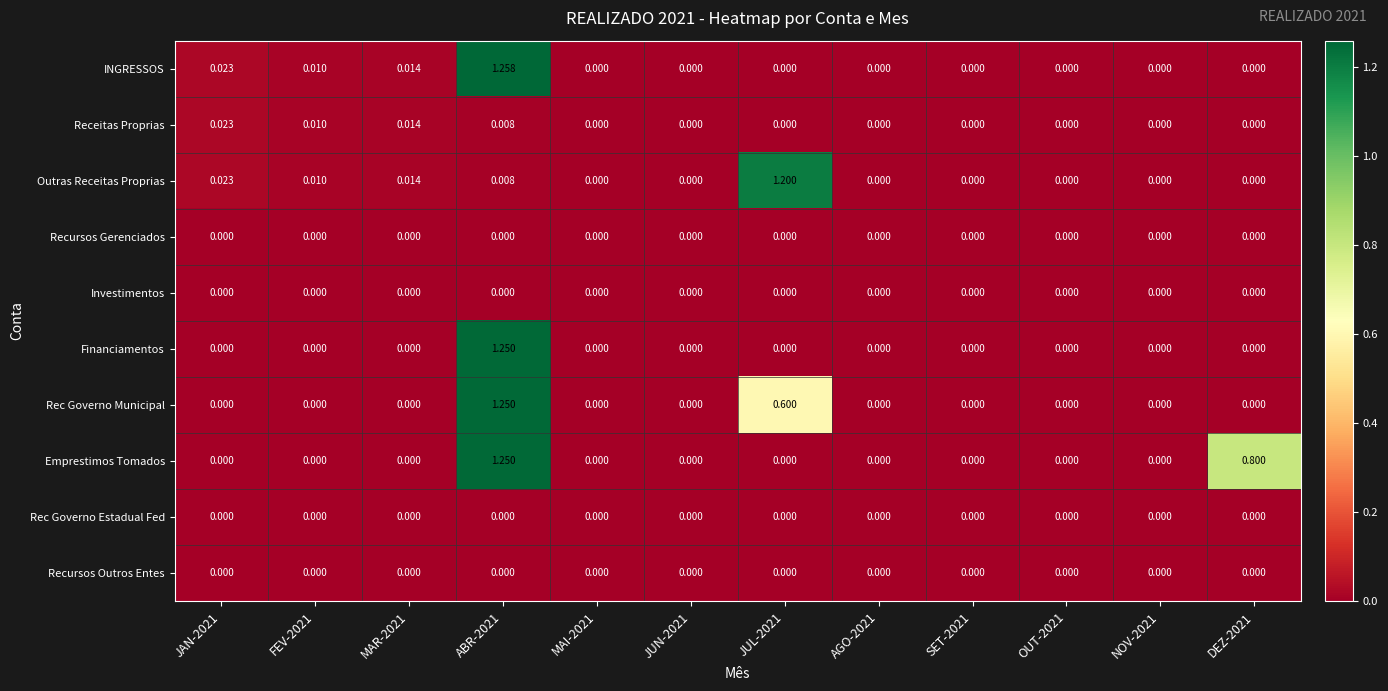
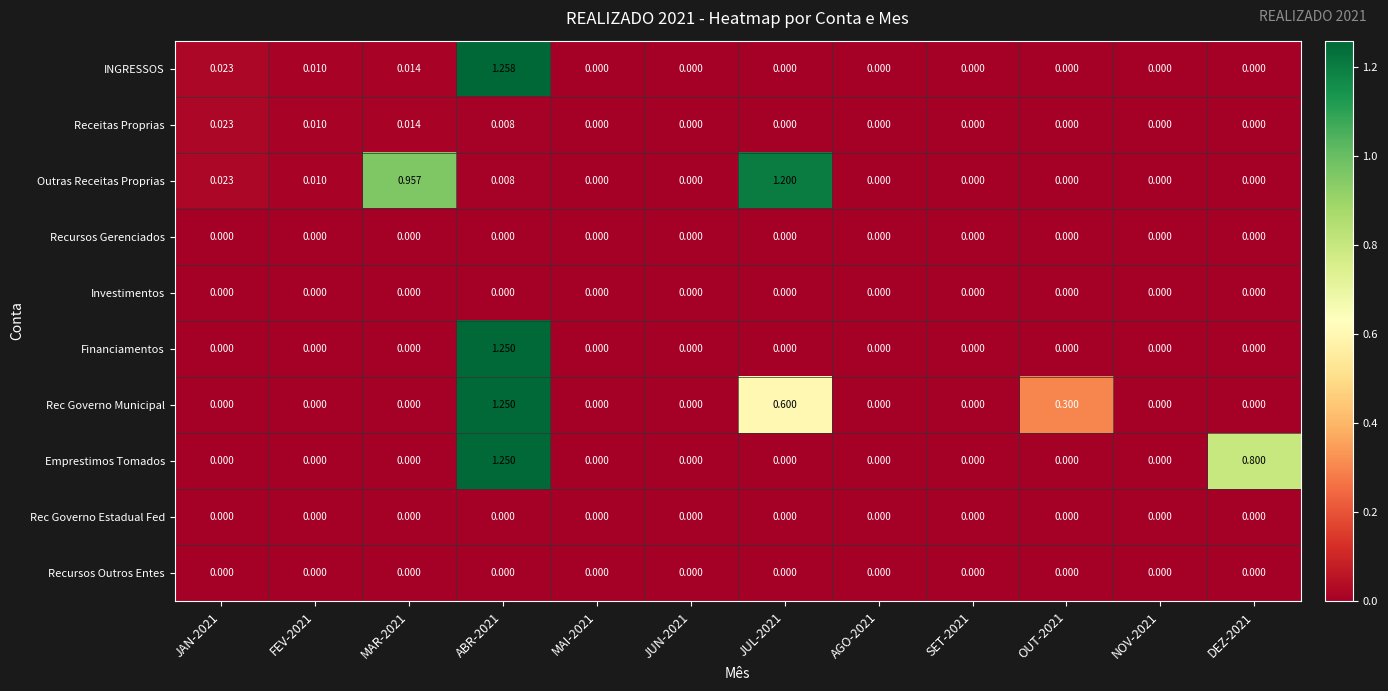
  {
    "INGRESSOS": {
      "JAN-2021": 0.023,
      "FEV-2021": 0.010,
      "MAR-2021": 0.014,
      "ABR-2021": 1.258,
      "MAI-2021": 0.000,
      "JUN-2021": 0.000,
      "JUL-2021": 0.000,
      "AGO-2021": 0.000,
      "SET-2021": 0.000,
      "OUT-2021": 0.000,
      "NOV-2021": 0.000,
      "DEZ-2021": 0.000
    },
    "Receitas Proprias": {
      "JAN-2021": 0.023,
      "FEV-2021": 0.010,
      "MAR-2021": 0.014,
      "ABR-2021": 0.008,
      "MAI-2021": 0.000,
      "JUN-2021": 0.000,
      "JUL-2021": 0.000,
      "AGO-2021": 0.000,
      "SET-2021": 0.000,
      "OUT-2021": 0.000,
      "NOV-2021": 0.000,
      "DEZ-2021": 0.000
    },
    "Outras Receitas Proprias": {
      "JAN-2021": 0.023,
      "FEV-2021": 0.010,
-     "MAR-2021": 0.014,
+     "MAR-2021": 0.957,
      "ABR-2021": 0.008,
      "MAI-2021": 0.000,
      "JUN-2021": 0.000,
      "JUL-2021": 1.200,
      "AGO-2021": 0.000,
      "SET-2021": 0.000,
      "OUT-2021": 0.000,
      "NOV-2021": 0.000,
      "DEZ-2021": 0.000
    },
    "Recursos Gerenciados": {
      "JAN-2021": 0.000,
      "FEV-2021": 0.000,
      "MAR-2021": 0.000,
      "ABR-2021": 0.000,
      "MAI-2021": 0.000,
      "JUN-2021": 0.000,
      "JUL-2021": 0.000,
      "AGO-2021": 0.000,
      "SET-2021": 0.000,
      "OUT-2021": 0.000,
      "NOV-2021": 0.000,
      "DEZ-2021": 0.000
    },
    "Investimentos": {
      "JAN-2021": 0.000,
      "FEV-2021": 0.000,
      "MAR-2021": 0.000,
      "ABR-2021": 0.000,
      "MAI-2021": 0.000,
      "JUN-2021": 0.000,
      "JUL-2021": 0.000,
      "AGO-2021": 0.000,
      "SET-2021": 0.000,
      "OUT-2021": 0.000,
      "NOV-2021": 0.000,
      "DEZ-2021": 0.000
    },
    "Financiamentos": {
      "JAN-2021": 0.000,
      "FEV-2021": 0.000,
      "MAR-2021": 0.000,
      "ABR-2021": 1.250,
      "MAI-2021": 0.000,
      "JUN-2021": 0.000,
      "JUL-2021": 0.000,
      "AGO-2021": 0.000,
      "SET-2021": 0.000,
      "OUT-2021": 0.000,
      "NOV-2021": 0.000,
      "DEZ-2021": 0.000
    },
    "Rec Governo Municipal": {
      "JAN-2021": 0.000,
      "FEV-2021": 0.000,
      "MAR-2021": 0.000,
      "ABR-2021": 1.250,
      "MAI-2021": 0.000,
      "JUN-2021": 0.000,
      "JUL-2021": 0.600,
      "AGO-2021": 0.000,
      "SET-2021": 0.000,
-     "OUT-2021": 0.000,
+     "OUT-2021": 0.300,
      "NOV-2021": 0.000,
      "DEZ-2021": 0.000
    },
    "Emprestimos Tomados": {
      "JAN-2021": 0.000,
      "FEV-2021": 0.000,
      "MAR-2021": 0.000,
      "ABR-2021": 1.250,
      "MAI-2021": 0.000,
      "JUN-2021": 0.000,
      "JUL-2021": 0.000,
      "AGO-2021": 0.000,
      "SET-2021": 0.000,
      "OUT-2021": 0.000,
      "NOV-2021": 0.000,
      "DEZ-2021": 0.800
    },
    "Rec Governo Estadual Fed": {
      "JAN-2021": 0.000,
      "FEV-2021": 0.000,
      "MAR-2021": 0.000,
      "ABR-2021": 0.000,
      "MAI-2021": 0.000,
      "JUN-2021": 0.000,
      "JUL-2021": 0.000,
      "AGO-2021": 0.000,
      "SET-2021": 0.000,
      "OUT-2021": 0.000,
      "NOV-2021": 0.000,
      "DEZ-2021": 0.000
    },
    "Recursos Outros Entes": {
      "JAN-2021": 0.000,
      "FEV-2021": 0.000,
      "MAR-2021": 0.000,
      "ABR-2021": 0.000,
      "MAI-2021": 0.000,
      "JUN-2021": 0.000,
      "JUL-2021": 0.000,
      "AGO-2021": 0.000,
      "SET-2021": 0.000,
      "OUT-2021": 0.000,
      "NOV-2021": 0.000,
      "DEZ-2021": 0.000
    }
  }
